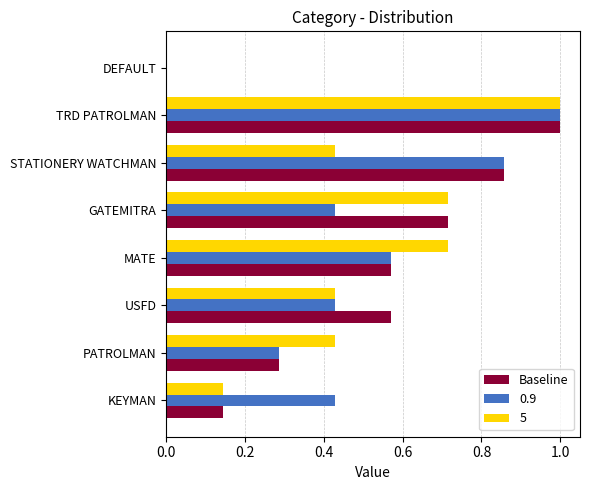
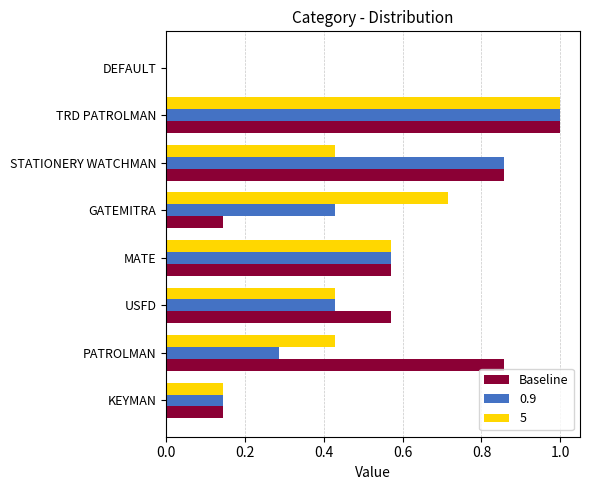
  {
    "Baseline": {
      "DEFAULT": 0.00,
      "TRD PATROLMAN": 1.00,
      "STATIONERY WATCHMAN": 0.86,
-     "GATEMITRA": 0.71,
+     "GATEMITRA": 0.14,
      "MATE": 0.57,
      "USFD": 0.57,
-     "PATROLMAN": 0.29,
+     "PATROLMAN": 0.86,
      "KEYMAN": 0.14
    },
    "0.9": {
      "DEFAULT": 0.00,
      "TRD PATROLMAN": 1.00,
      "STATIONERY WATCHMAN": 0.86,
      "GATEMITRA": 0.43,
      "MATE": 0.57,
      "USFD": 0.43,
      "PATROLMAN": 0.29,
-     "KEYMAN": 0.43
+     "KEYMAN": 0.14
    },
    "5": {
      "DEFAULT": 0.00,
      "TRD PATROLMAN": 1.00,
      "STATIONERY WATCHMAN": 0.43,
      "GATEMITRA": 0.71,
-     "MATE": 0.71,
+     "MATE": 0.57,
      "USFD": 0.43,
      "PATROLMAN": 0.43,
      "KEYMAN": 0.14
    }
  }
